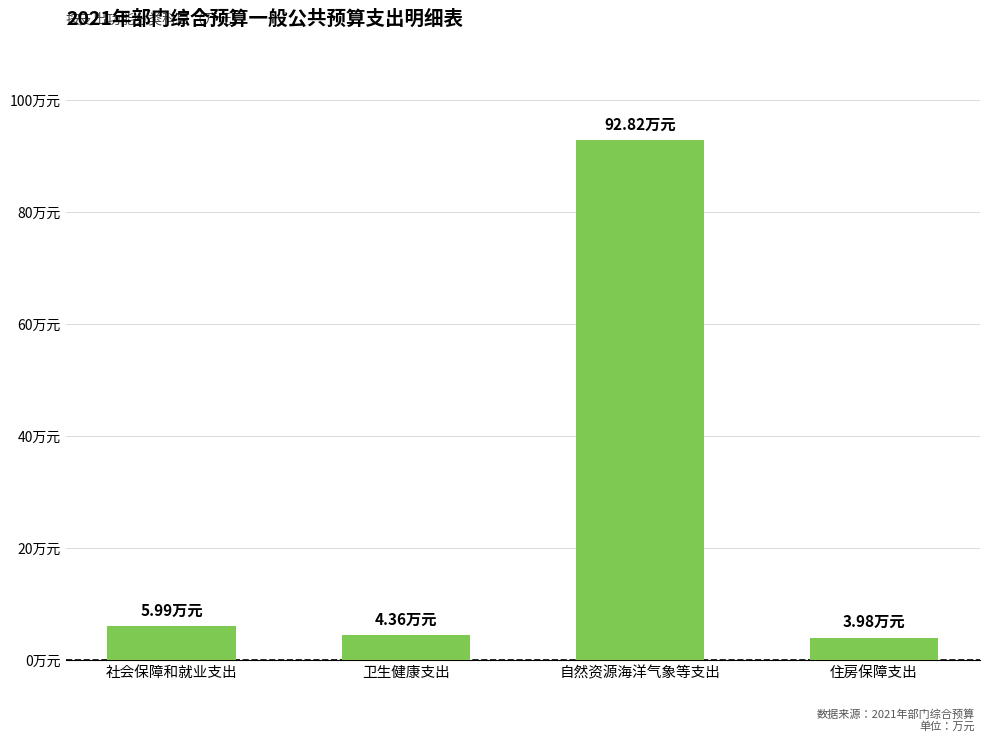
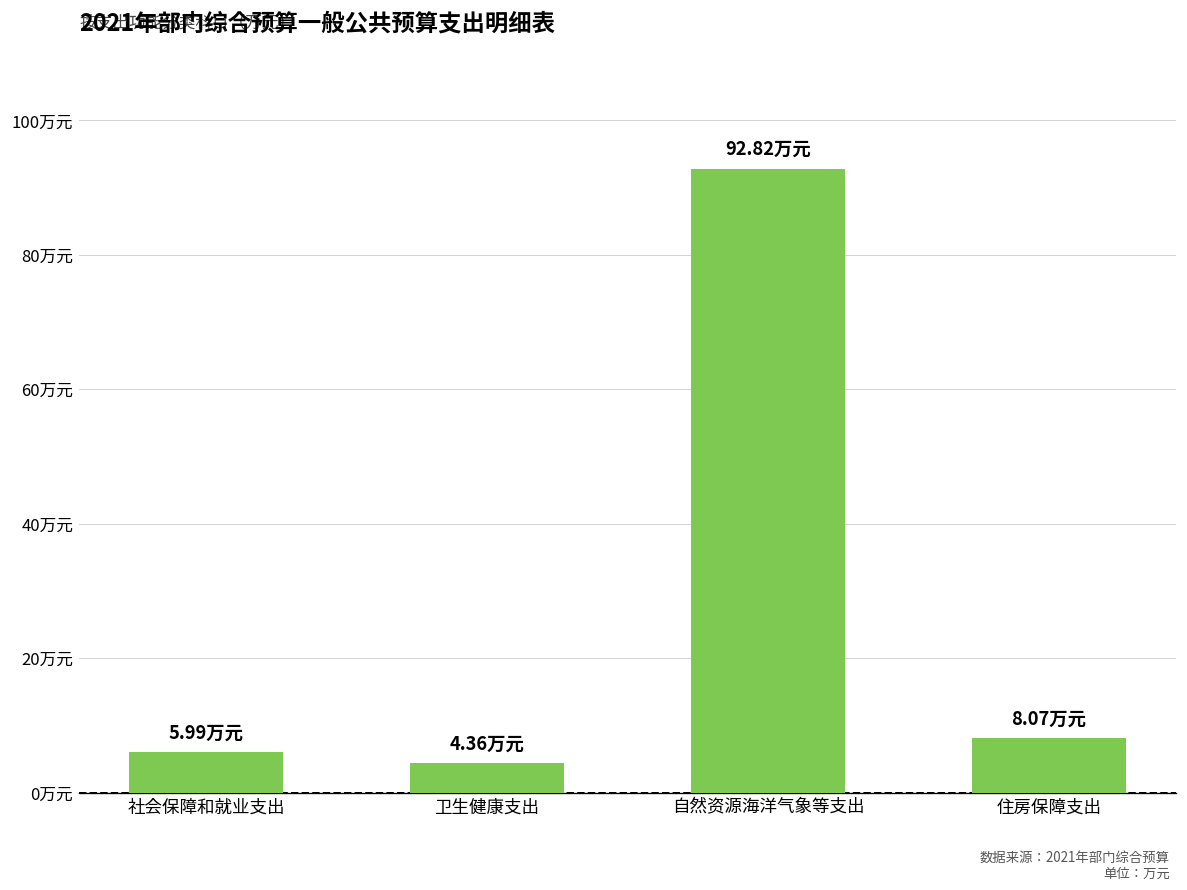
  {
    "社会保障和就业支出": 5.99,
    "卫生健康支出": 4.36,
    "自然资源海洋气象等支出": 92.82,
-   "住房保障支出": 3.98
+   "住房保障支出": 8.07
  }
